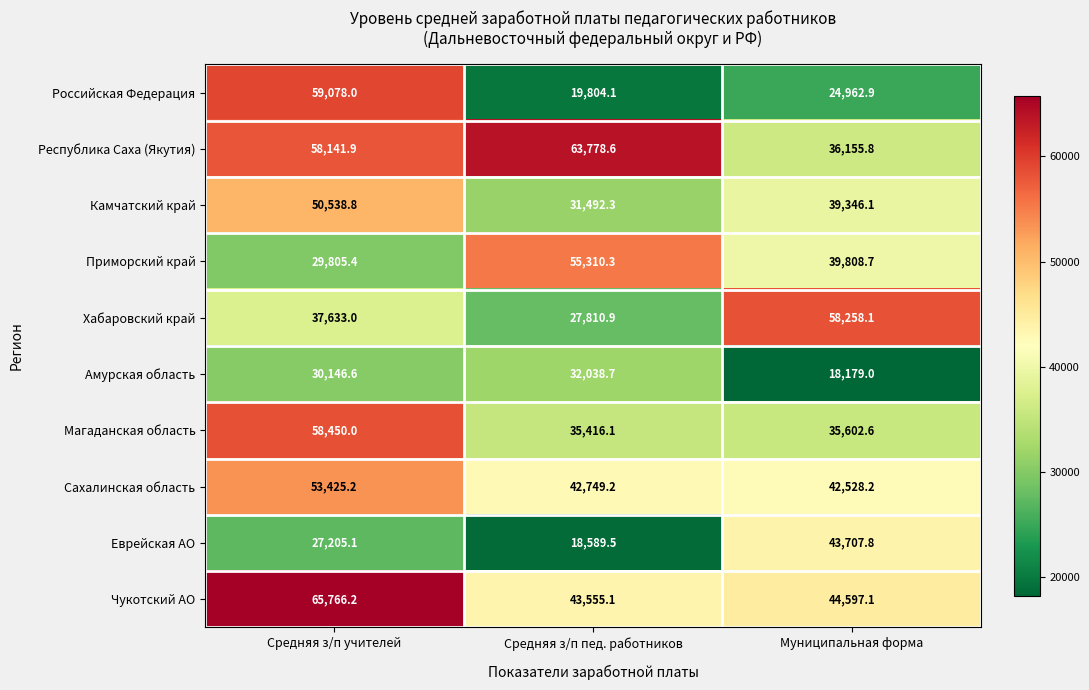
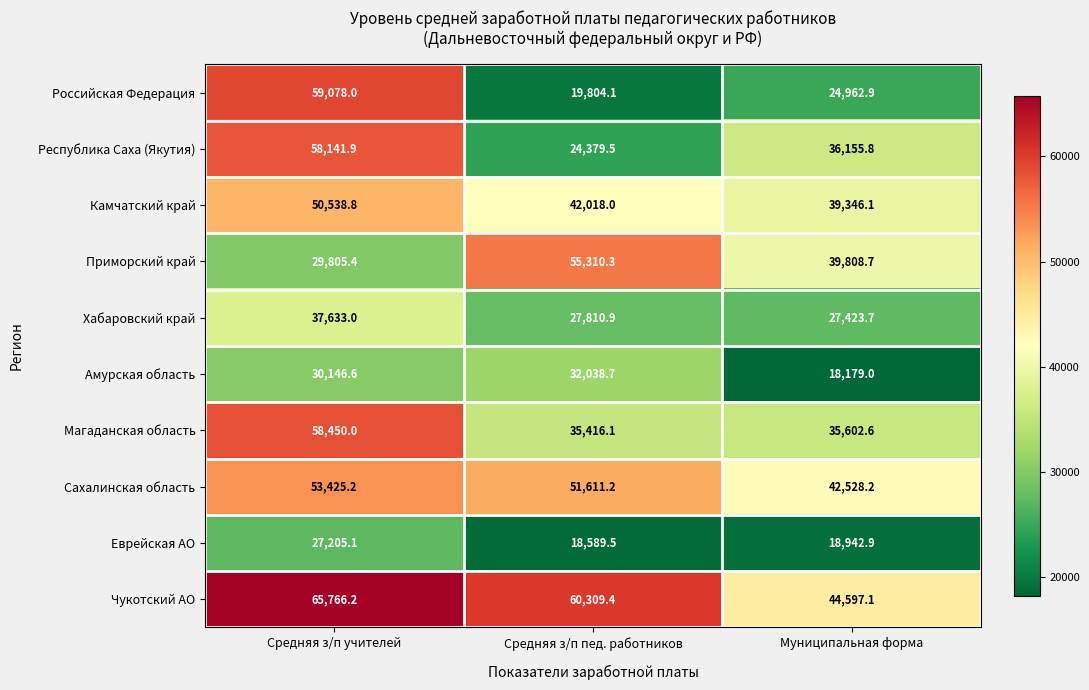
  {
    "Российская Федерация": {
      "Средняя з/п учителей": "59,078.0",
      "Средняя з/п пед. работников": "19,804.1",
      "Муниципальная форма": "24,962.9"
    },
    "Республика Саха (Якутия)": {
      "Средняя з/п учителей": "58,141.9",
-     "Средняя з/п пед. работников": "63,778.6",
+     "Средняя з/п пед. работников": "24,379.5",
      "Муниципальная форма": "36,155.8"
    },
    "Камчатский край": {
      "Средняя з/п учителей": "50,538.8",
-     "Средняя з/п пед. работников": "31,492.3",
+     "Средняя з/п пед. работников": "42,018.0",
      "Муниципальная форма": "39,346.1"
    },
    "Приморский край": {
      "Средняя з/п учителей": "29,805.4",
      "Средняя з/п пед. работников": "55,310.3",
      "Муниципальная форма": "39,808.7"
    },
    "Хабаровский край": {
      "Средняя з/п учителей": "37,633.0",
      "Средняя з/п пед. работников": "27,810.9",
-     "Муниципальная форма": "58,258.1"
+     "Муниципальная форма": "27,423.7"
    },
    "Амурская область": {
      "Средняя з/п учителей": "30,146.6",
      "Средняя з/п пед. работников": "32,038.7",
      "Муниципальная форма": "18,179.0"
    },
    "Магаданская область": {
      "Средняя з/п учителей": "58,450.0",
      "Средняя з/п пед. работников": "35,416.1",
      "Муниципальная форма": "35,602.6"
    },
    "Сахалинская область": {
      "Средняя з/п учителей": "53,425.2",
-     "Средняя з/п пед. работников": "42,749.2",
+     "Средняя з/п пед. работников": "51,611.2",
      "Муниципальная форма": "42,528.2"
    },
    "Еврейская АО": {
      "Средняя з/п учителей": "27,205.1",
      "Средняя з/п пед. работников": "18,589.5",
-     "Муниципальная форма": "43,707.8"
+     "Муниципальная форма": "18,942.9"
    },
    "Чукотский АО": {
      "Средняя з/п учителей": "65,766.2",
-     "Средняя з/п пед. работников": "43,555.1",
+     "Средняя з/п пед. работников": "60,309.4",
      "Муниципальная форма": "44,597.1"
    }
  }
